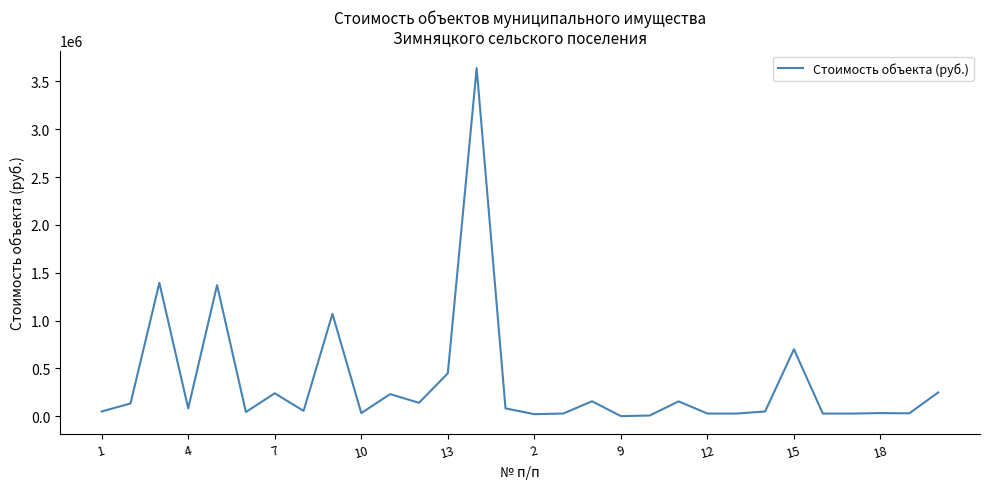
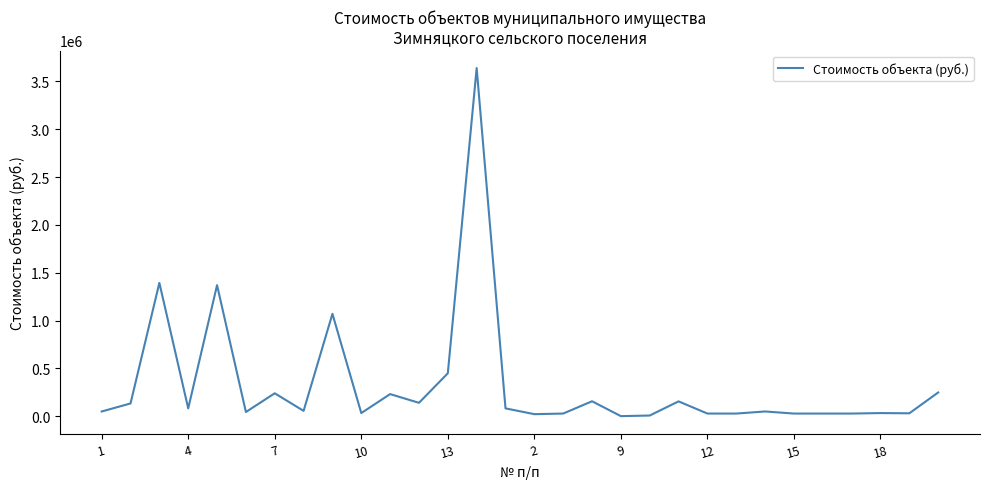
  {
    "9": 0,
    "12": 0,
-   "15": 700000,
+   "15": 0,
    "18": 0
  }
